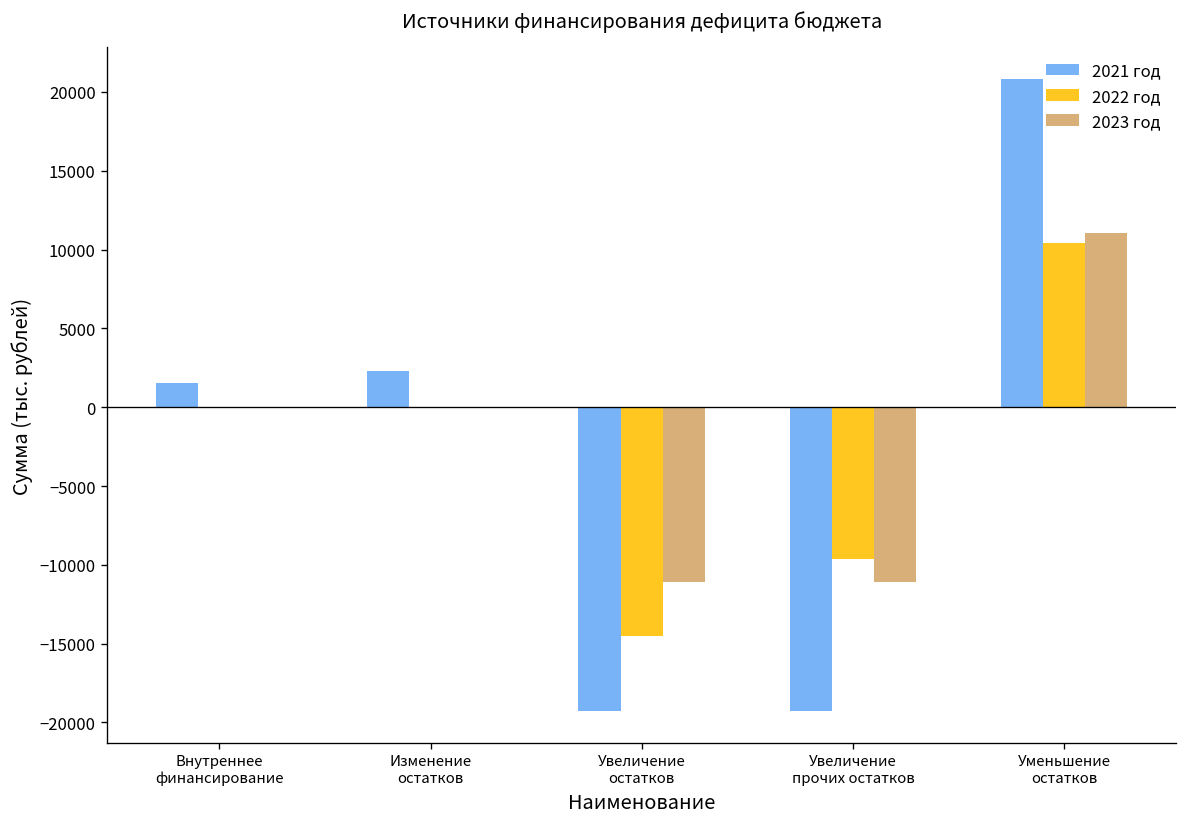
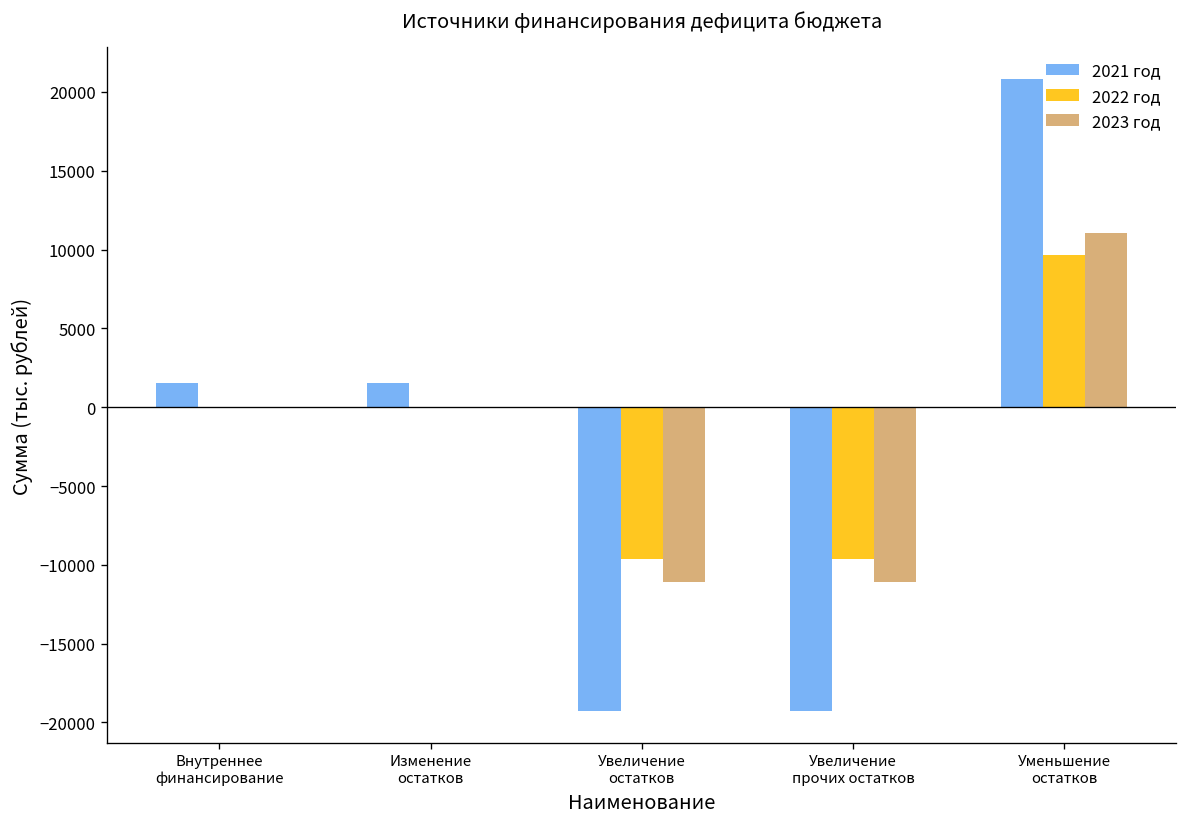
  {
    "2021 год": {
      "Внутреннее финансирование": 1500,
-     "Изменение остатков": 2300,
+     "Изменение остатков": 1500,
      "Увеличение остатков": -19300,
      "Увеличение прочих остатков": -19300,
      "Уменьшение остатков": 20800
    },
    "2022 год": {
      "Внутреннее финансирование": 0,
      "Изменение остатков": 0,
-     "Увеличение остатков": -14500,
+     "Увеличение остатков": -9600,
      "Увеличение прочих остатков": -9600,
-     "Уменьшение остатков": 10400
+     "Уменьшение остатков": 9600
    },
    "2023 год": {
      "Внутреннее финансирование": 0,
      "Изменение остатков": 0,
      "Увеличение остатков": -11100,
      "Увеличение прочих остатков": -11100,
      "Уменьшение остатков": 11100
    }
  }
